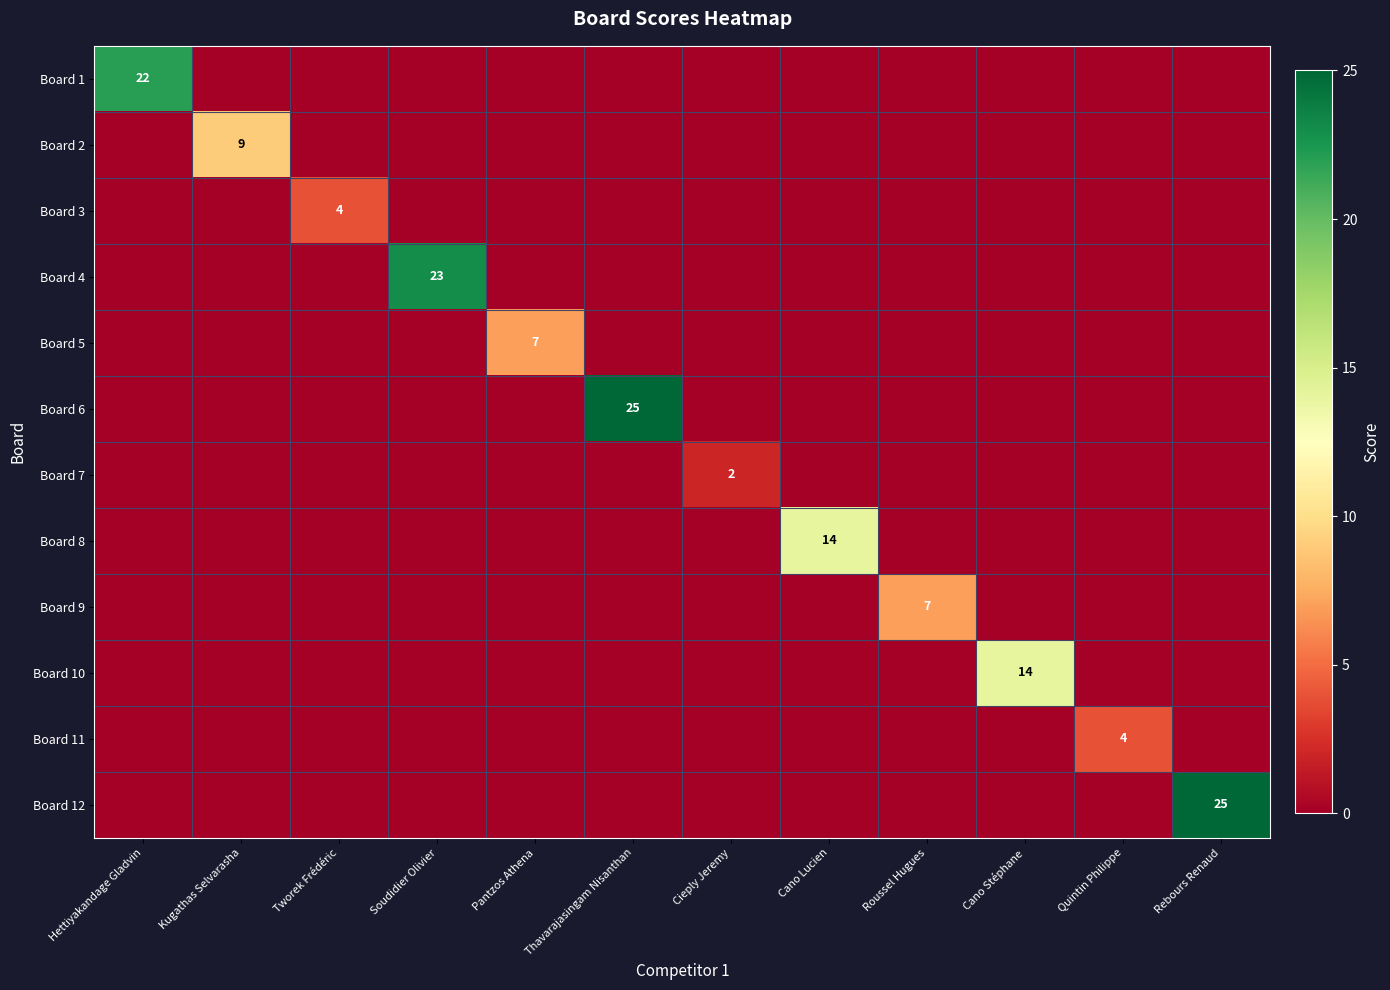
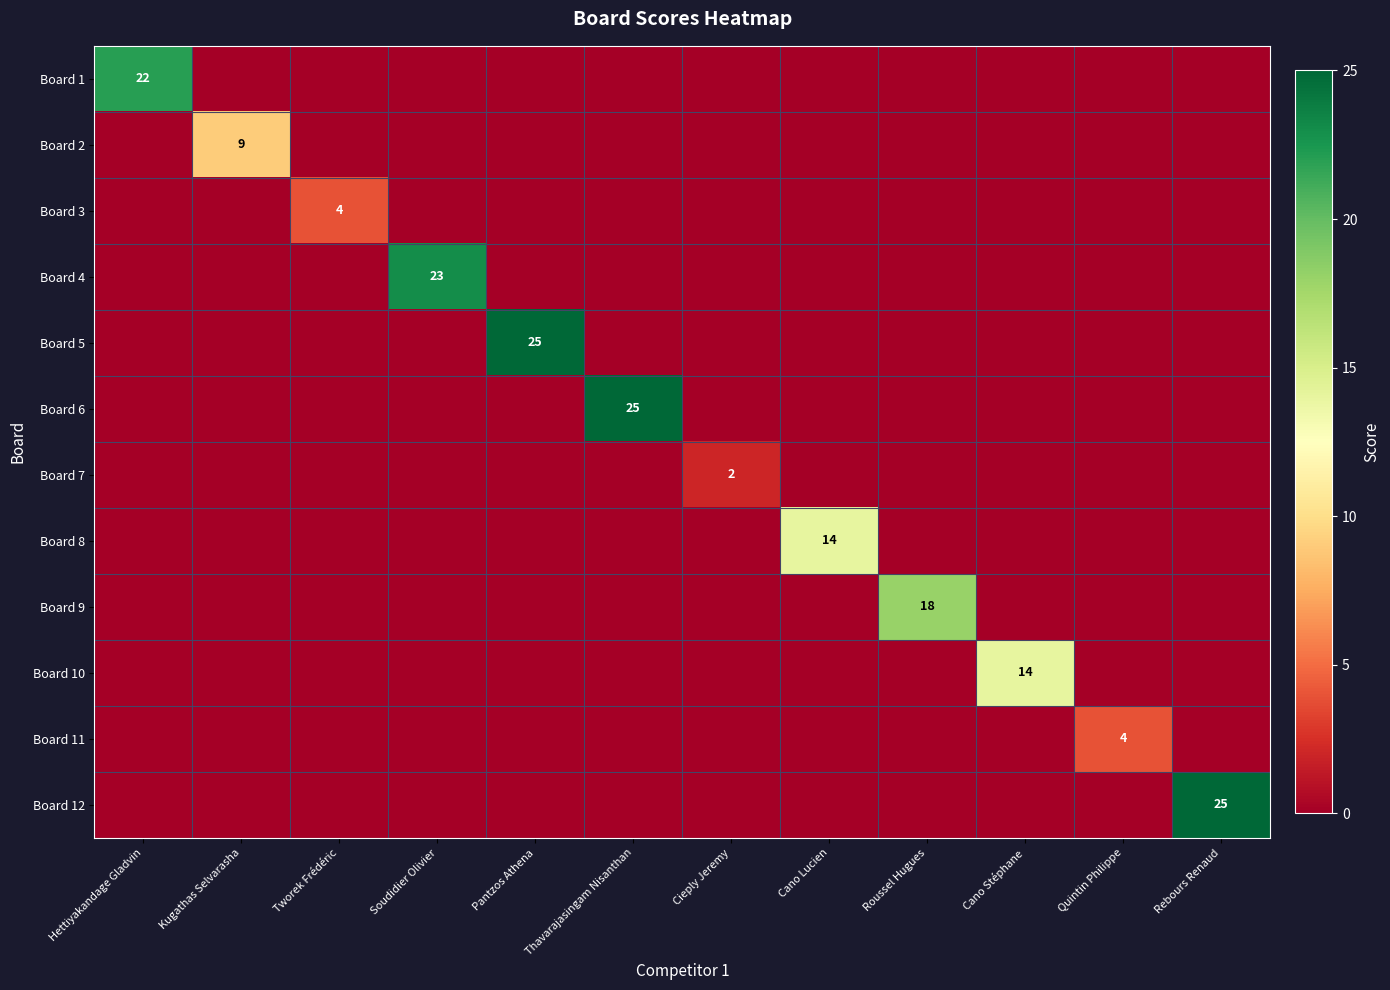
  {
    "Board 1": {
      "Hettiyakandage Gladvin": 22
    },
    "Board 2": {
      "Kugathas Selvarasha": 9
    },
    "Board 3": {
      "Tworek Frédéric": 4
    },
    "Board 4": {
      "Soudidier Olivier": 23
    },
    "Board 5": {
-     "Pantzos Athena": 7
+     "Pantzos Athena": 25
    },
    "Board 6": {
      "Thavarajasingam Nisanthan": 25
    },
    "Board 7": {
      "Cieply Jeremy": 2
    },
    "Board 8": {
      "Cano Lucien": 14
    },
    "Board 9": {
-     "Roussel Hugues": 7
+     "Roussel Hugues": 18
    },
    "Board 10": {
      "Cano Stéphane": 14
    },
    "Board 11": {
      "Quintin Philippe": 4
    },
    "Board 12": {
      "Rebours Renaud": 25
    }
  }
